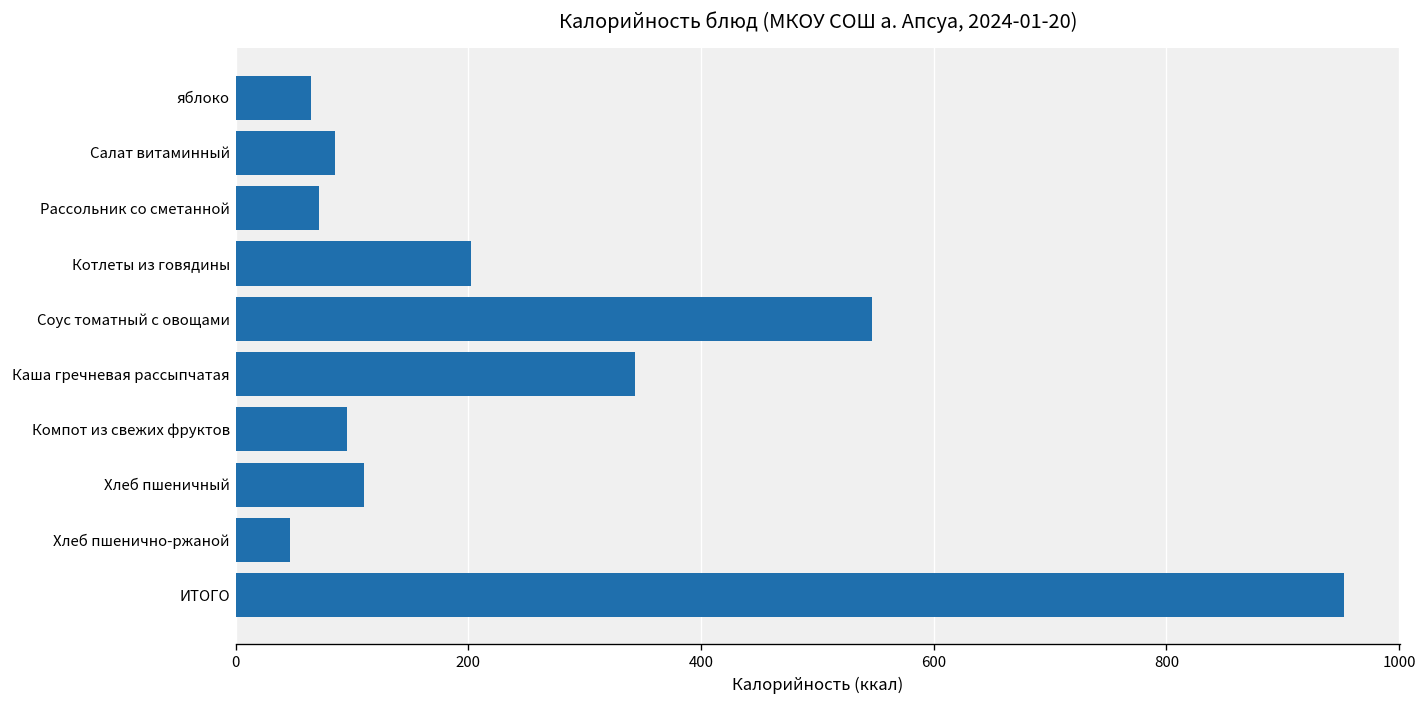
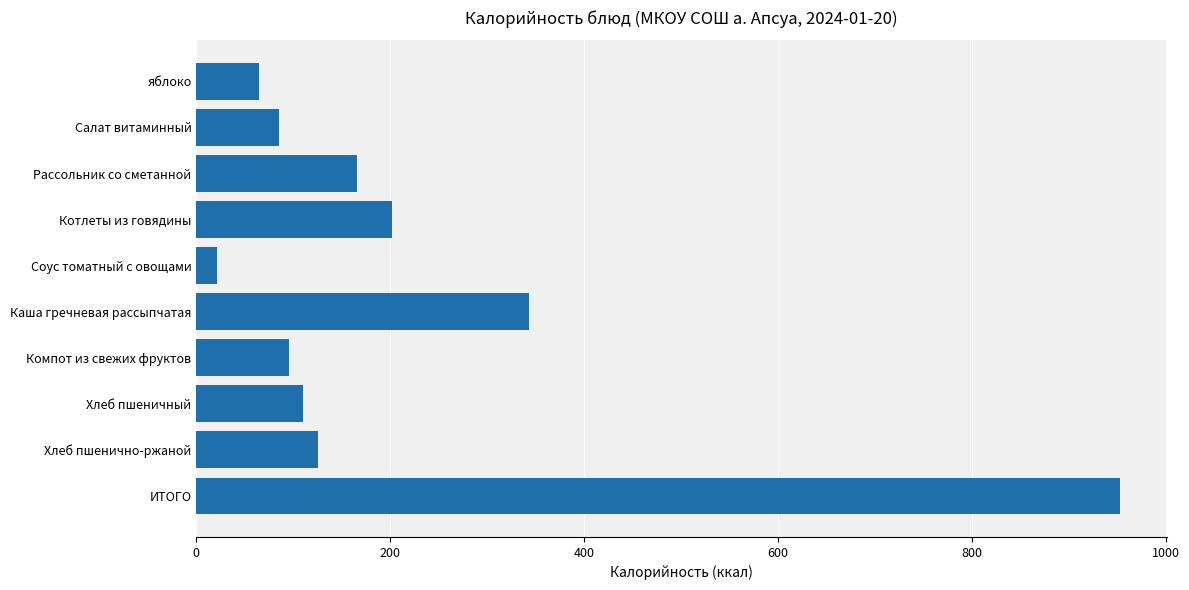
  {
    "яблоко": 70,
    "Салат витаминный": 90,
-   "Рассольник со сметанной": 70,
+   "Рассольник со сметанной": 170,
    "Котлеты из говядины": 200,
-   "Соус томатный с овощами": 550,
+   "Соус томатный с овощами": 20,
    "Каша гречневая рассыпчатая": 340,
    "Компот из свежих фруктов": 100,
    "Хлеб пшеничный": 110,
-   "Хлеб пшенично-ржаной": 50,
+   "Хлеб пшенично-ржаной": 130,
    "ИТОГО": 950
  }
